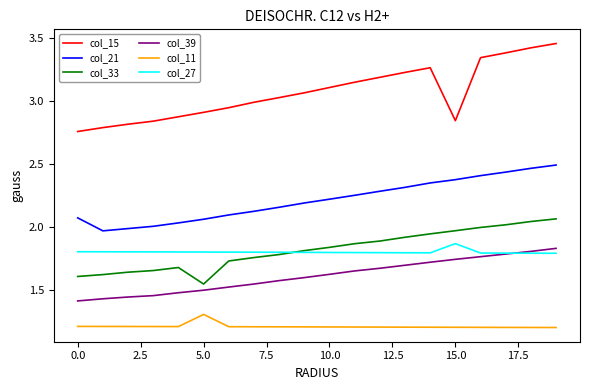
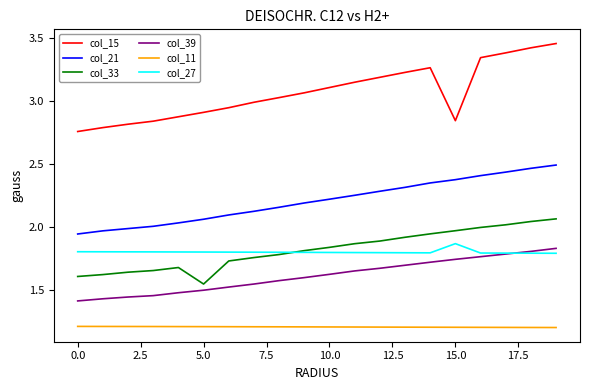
  {
    "col_15": {
      "0.0": 2.76,
      "5.0": 2.91,
      "10.0": 3.10,
      "15.0": 2.84
    },
    "col_21": {
-     "0.0": 2.07,
+     "0.0": 1.94,
      "5.0": 2.06,
      "10.0": 2.22,
      "15.0": 2.37
    },
    "col_33": {
      "0.0": 1.61,
      "5.0": 1.55,
      "10.0": 1.84,
      "15.0": 1.97
    },
    "col_39": {
      "0.0": 1.41,
      "5.0": 1.50,
      "10.0": 1.62,
      "15.0": 1.74
    },
    "col_11": {
      "0.0": 1.21,
-     "5.0": 1.30,
+     "5.0": 1.21,
      "10.0": 1.20,
      "15.0": 1.20
    },
    "col_27": {
      "0.0": 1.80,
      "5.0": 1.80,
      "10.0": 1.80,
      "15.0": 1.87
    }
  }
